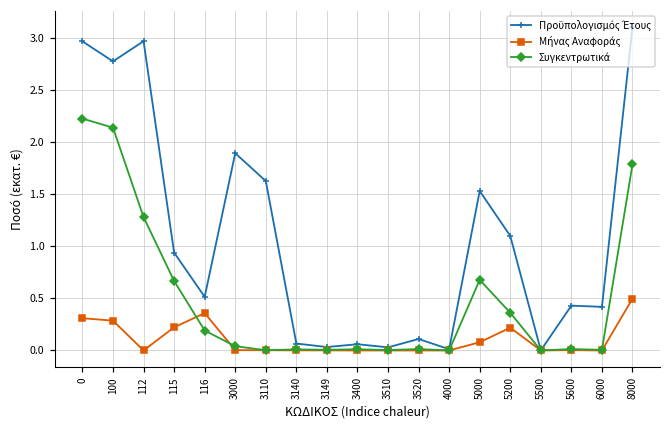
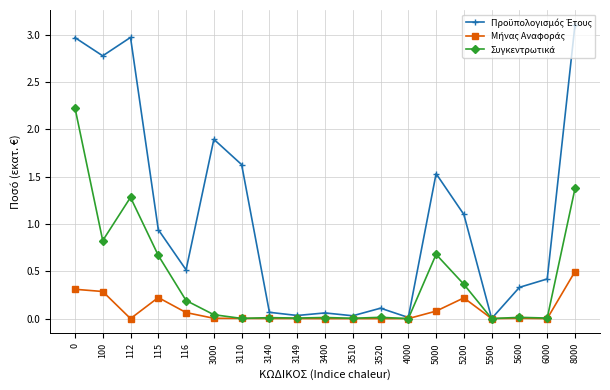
  {
    "Προϋπολογισμός Έτους": {
      "0": 3.0,
      "100": 2.8,
      "112": 3.0,
      "115": 0.9,
      "116": 0.5,
      "3000": 1.9,
      "3110": 1.6,
      "3140": 0.1,
      "3400": 0.1,
      "3520": 0.1,
      "5000": 1.5,
      "5200": 1.1,
-     "5600": 0.4,
+     "5600": 0.3,
      "6000": 0.4
    },
    "Μήνας Αναφοράς": {
      "0": 0.3,
      "100": 0.3,
      "112": 0.0,
      "115": 0.2,
-     "116": 0.4,
+     "116": 0.1,
      "3000": 0.0,
      "5000": 0.1,
      "5200": 0.2,
      "8000": 0.5
    },
    "Συγκεντρωτικά": {
      "0": 2.2,
-     "100": 2.1,
+     "100": 0.8,
      "112": 1.3,
      "115": 0.7,
      "116": 0.2,
      "3000": 0.0,
      "5000": 0.7,
      "5200": 0.4,
-     "8000": 1.8
+     "8000": 1.4
    }
  }
